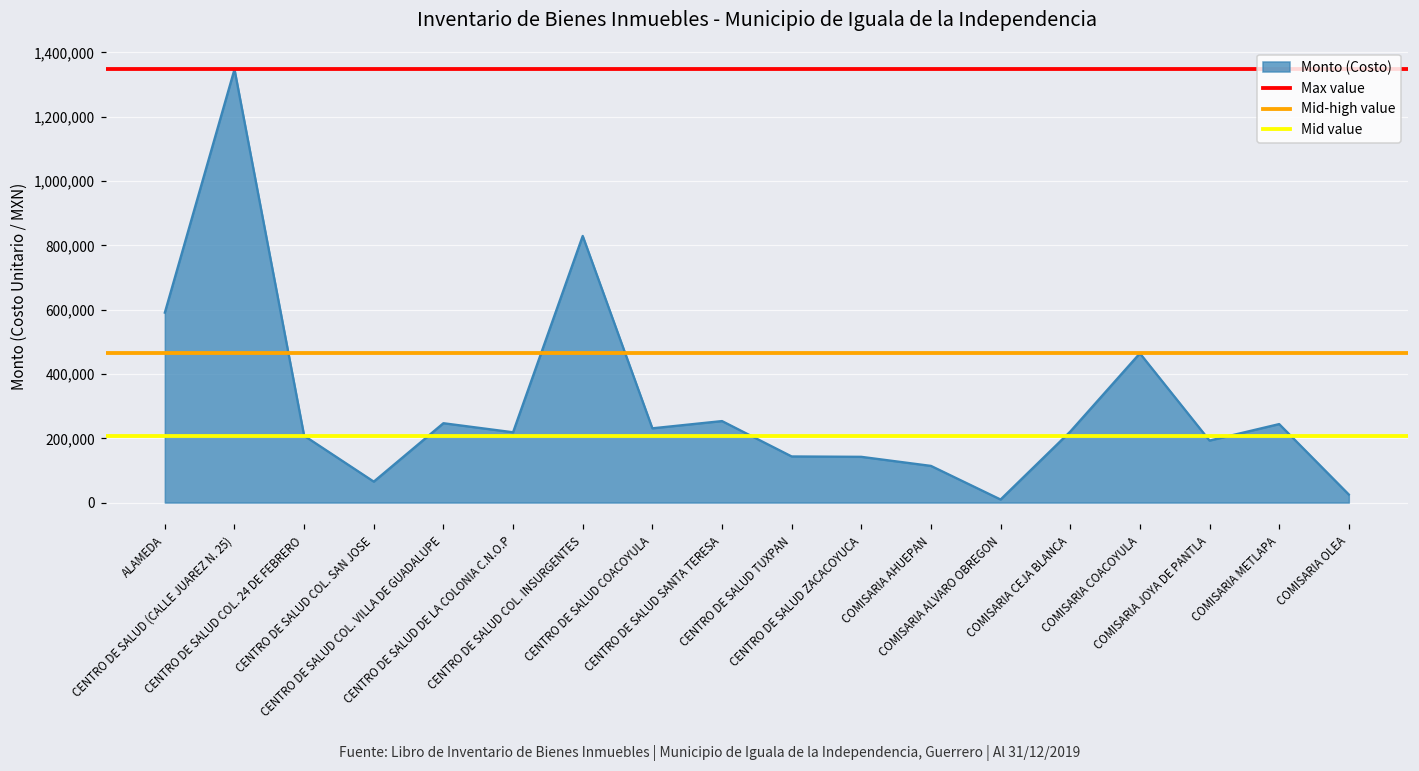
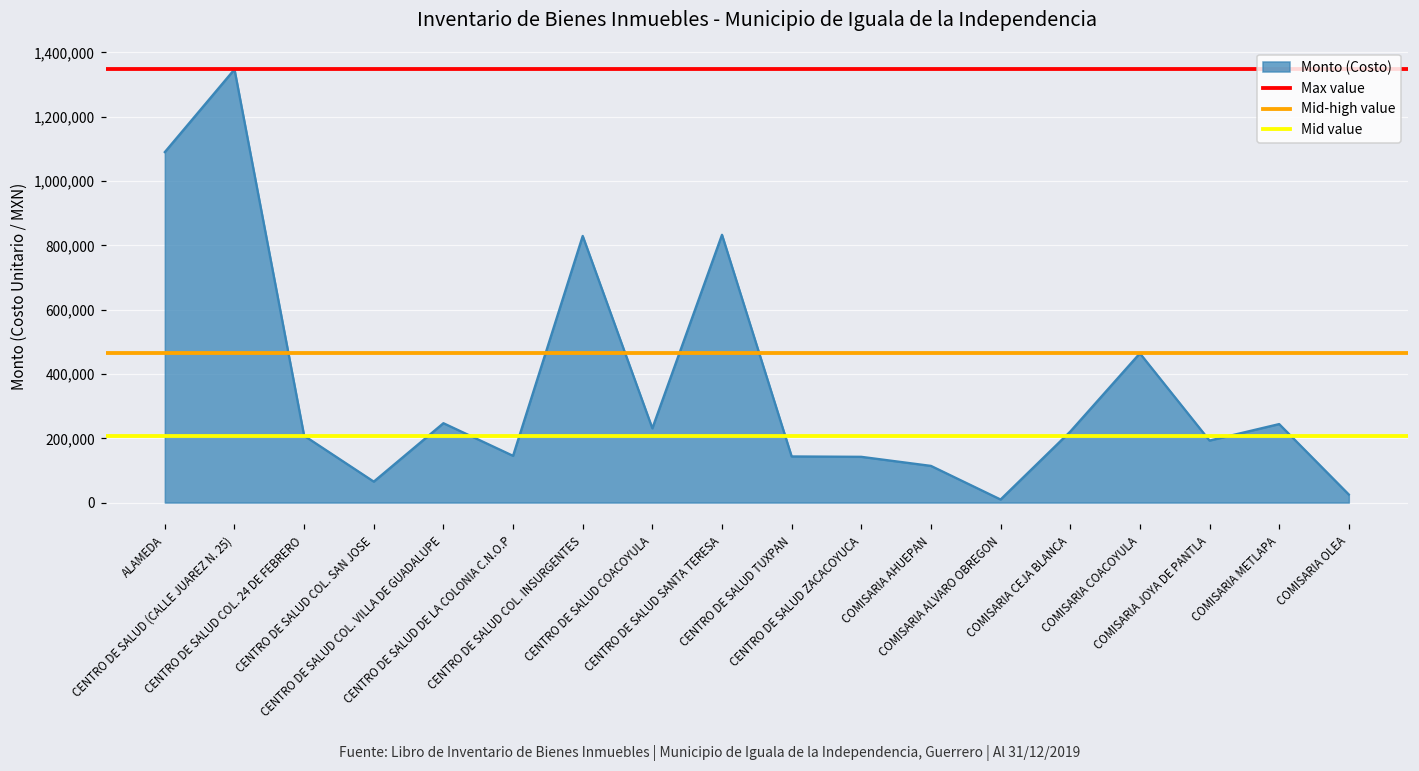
  {
-   "ALAMEDA": "590,000",
+   "ALAMEDA": "1,090,000",
    "CENTRO DE SALUD (CALLE JUAREZ N. 25)": "1,350,000",
    "CENTRO DE SALUD COL. 24 DE FEBRERO": "210,000",
    "CENTRO DE SALUD COL. SAN JOSE": "70,000",
    "CENTRO DE SALUD COL. VILLA DE GUADALUPE": "250,000",
-   "CENTRO DE SALUD DE LA COLONIA C.N.O.P": "220,000",
+   "CENTRO DE SALUD DE LA COLONIA C.N.O.P": "150,000",
    "CENTRO DE SALUD COL. INSURGENTES": "830,000",
    "CENTRO DE SALUD COACOYULA": "230,000",
-   "CENTRO DE SALUD SANTA TERESA": "250,000",
+   "CENTRO DE SALUD SANTA TERESA": "830,000",
    "CENTRO DE SALUD TUXPAN": "140,000",
    "CENTRO DE SALUD ZACACOYUCA": "140,000",
    "COMISARIA AHUEPAN": "110,000",
    "COMISARIA ALVARO OBREGON": "10,000",
    "COMISARIA CEJA BLANCA": "220,000",
    "COMISARIA COACOYULA": "460,000",
    "COMISARIA JOYA DE PANTLA": "190,000",
    "COMISARIA METLAPA": "240,000",
    "COMISARIA OLEA": "30,000"
  }
